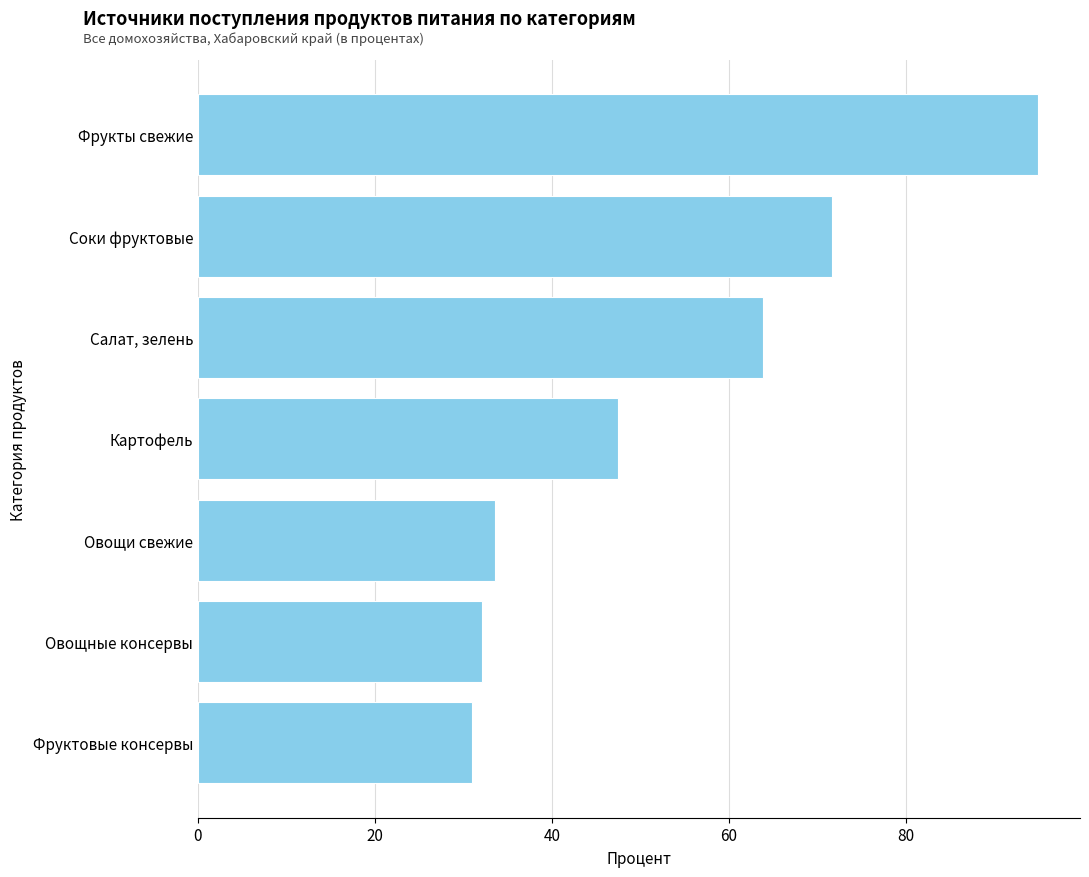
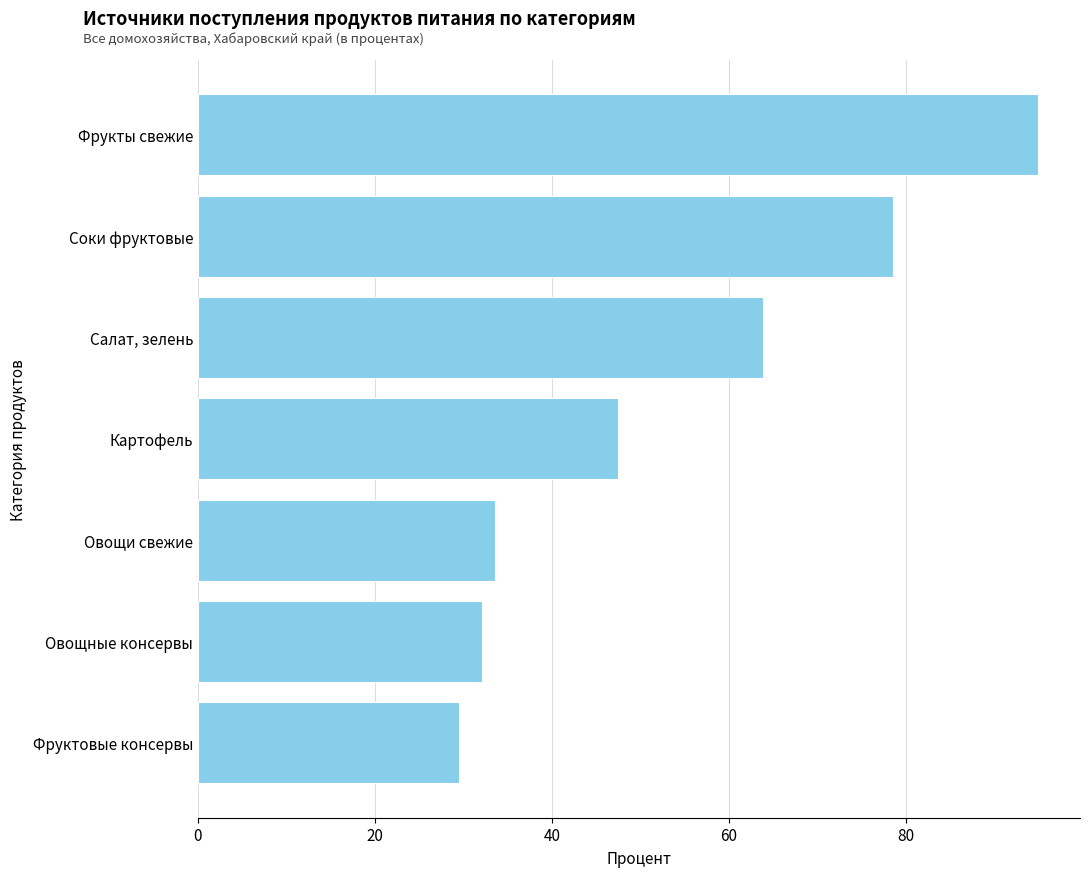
  {
    "Фрукты свежие": 95,
-   "Соки фруктовые": 72,
+   "Соки фруктовые": 78,
    "Салат, зелень": 64,
    "Картофель": 47,
    "Овощи свежие": 34,
    "Овощные консервы": 32,
-   "Фруктовые консервы": 31
+   "Фруктовые консервы": 29
  }
